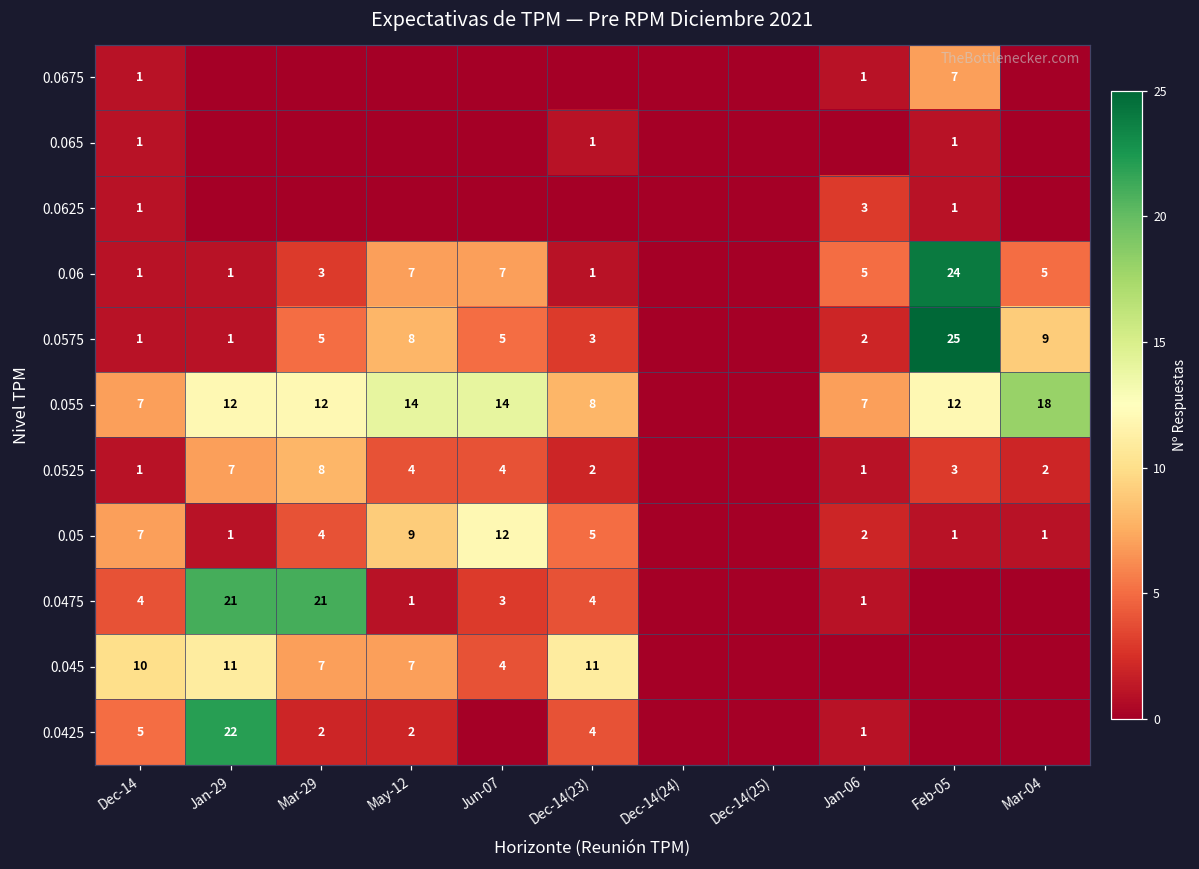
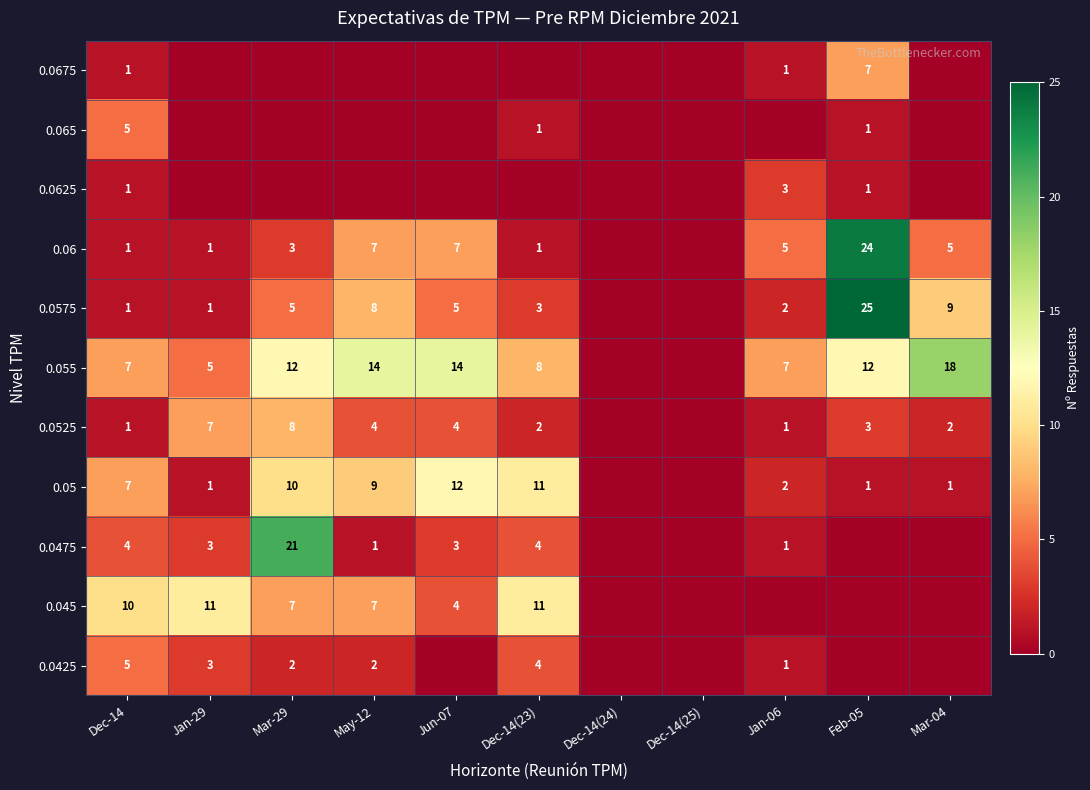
  {
    "0.0675": {
      "Dec-14": 1,
      "Jan-06": 1,
      "Feb-05": 7
    },
    "0.065": {
-     "Dec-14": 1,
+     "Dec-14": 5,
      "Dec-14(23)": 1,
      "Feb-05": 1
    },
    "0.0625": {
      "Dec-14": 1,
      "Jan-06": 3,
      "Feb-05": 1
    },
    "0.06": {
      "Dec-14": 1,
      "Jan-29": 1,
      "Mar-29": 3,
      "May-12": 7,
      "Jun-07": 7,
      "Dec-14(23)": 1,
      "Jan-06": 5,
      "Feb-05": 24,
      "Mar-04": 5
    },
    "0.0575": {
      "Dec-14": 1,
      "Jan-29": 1,
      "Mar-29": 5,
      "May-12": 8,
      "Jun-07": 5,
      "Dec-14(23)": 3,
      "Jan-06": 2,
      "Feb-05": 25,
      "Mar-04": 9
    },
    "0.055": {
      "Dec-14": 7,
-     "Jan-29": 12,
+     "Jan-29": 5,
      "Mar-29": 12,
      "May-12": 14,
      "Jun-07": 14,
      "Dec-14(23)": 8,
      "Jan-06": 7,
      "Feb-05": 12,
      "Mar-04": 18
    },
    "0.0525": {
      "Dec-14": 1,
      "Jan-29": 7,
      "Mar-29": 8,
      "May-12": 4,
      "Jun-07": 4,
      "Dec-14(23)": 2,
      "Jan-06": 1,
      "Feb-05": 3,
      "Mar-04": 2
    },
    "0.05": {
      "Dec-14": 7,
      "Jan-29": 1,
-     "Mar-29": 4,
+     "Mar-29": 10,
      "May-12": 9,
      "Jun-07": 12,
-     "Dec-14(23)": 5,
+     "Dec-14(23)": 11,
      "Jan-06": 2,
      "Feb-05": 1,
      "Mar-04": 1
    },
    "0.0475": {
      "Dec-14": 4,
-     "Jan-29": 21,
+     "Jan-29": 3,
      "Mar-29": 21,
      "May-12": 1,
      "Jun-07": 3,
      "Dec-14(23)": 4,
      "Jan-06": 1
    },
    "0.045": {
      "Dec-14": 10,
      "Jan-29": 11,
      "Mar-29": 7,
      "May-12": 7,
      "Jun-07": 4,
      "Dec-14(23)": 11
    },
    "0.0425": {
      "Dec-14": 5,
-     "Jan-29": 22,
+     "Jan-29": 3,
      "Mar-29": 2,
      "May-12": 2,
      "Dec-14(23)": 4,
      "Jan-06": 1
    }
  }
